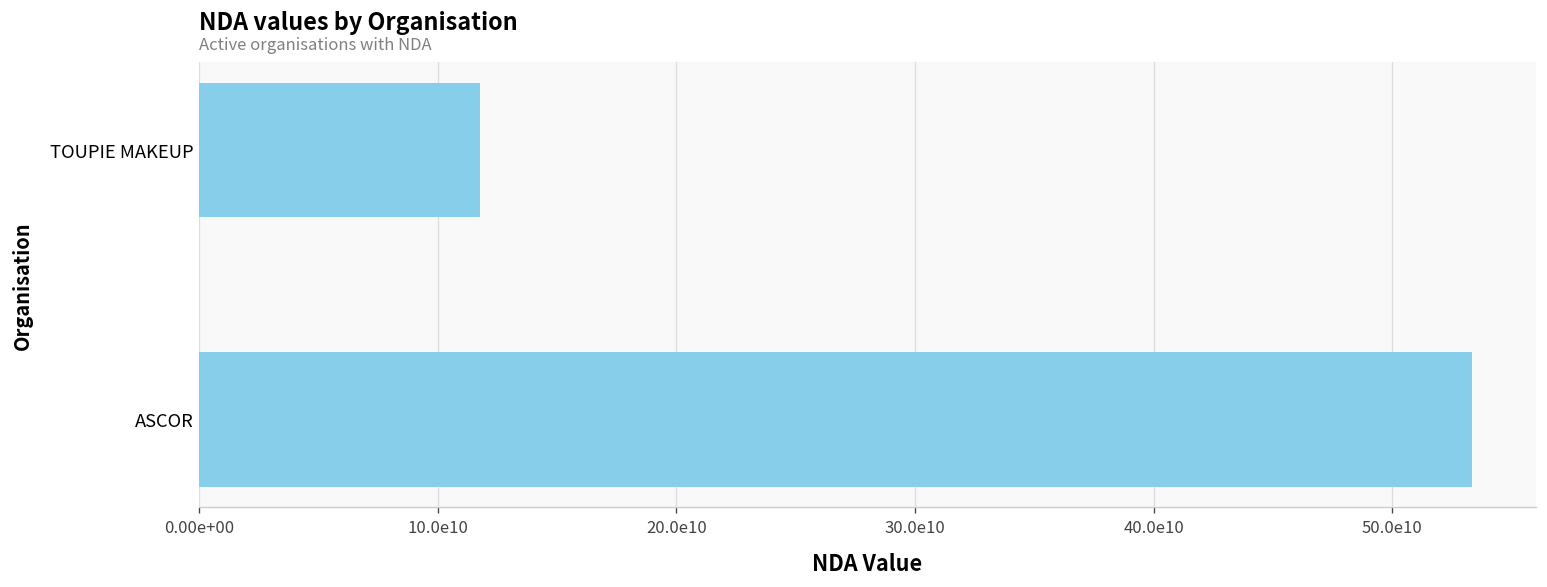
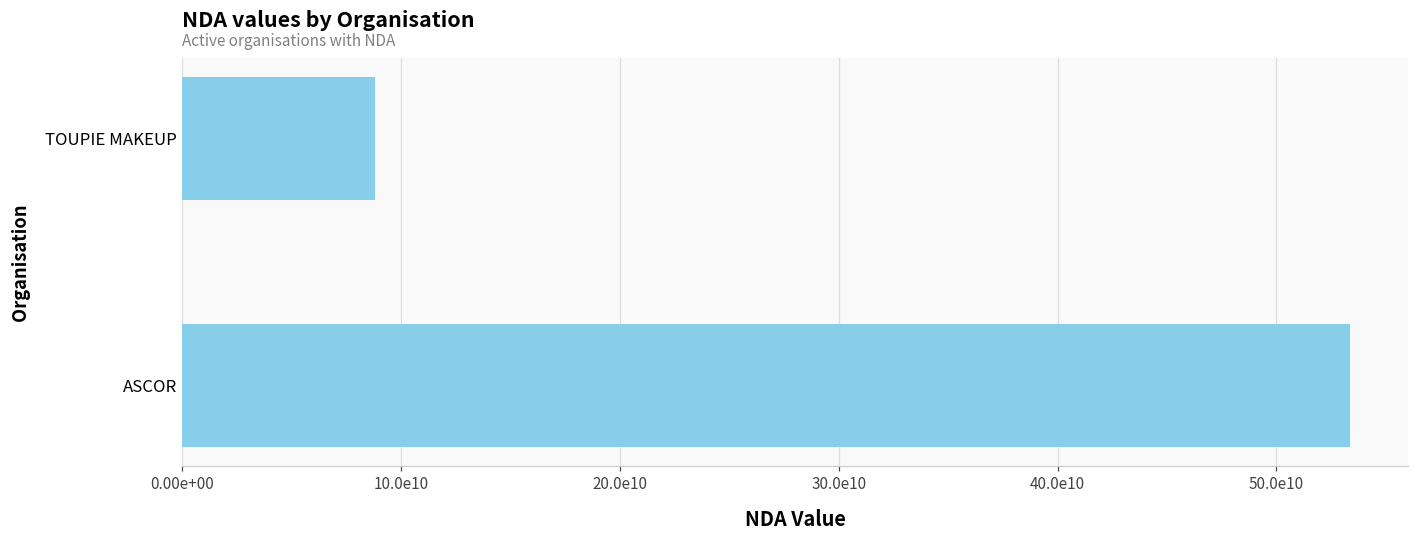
  {
-   "TOUPIE MAKEUP": 118000000000,
+   "TOUPIE MAKEUP": 88000000000,
    "ASCOR": 534000000000
  }
